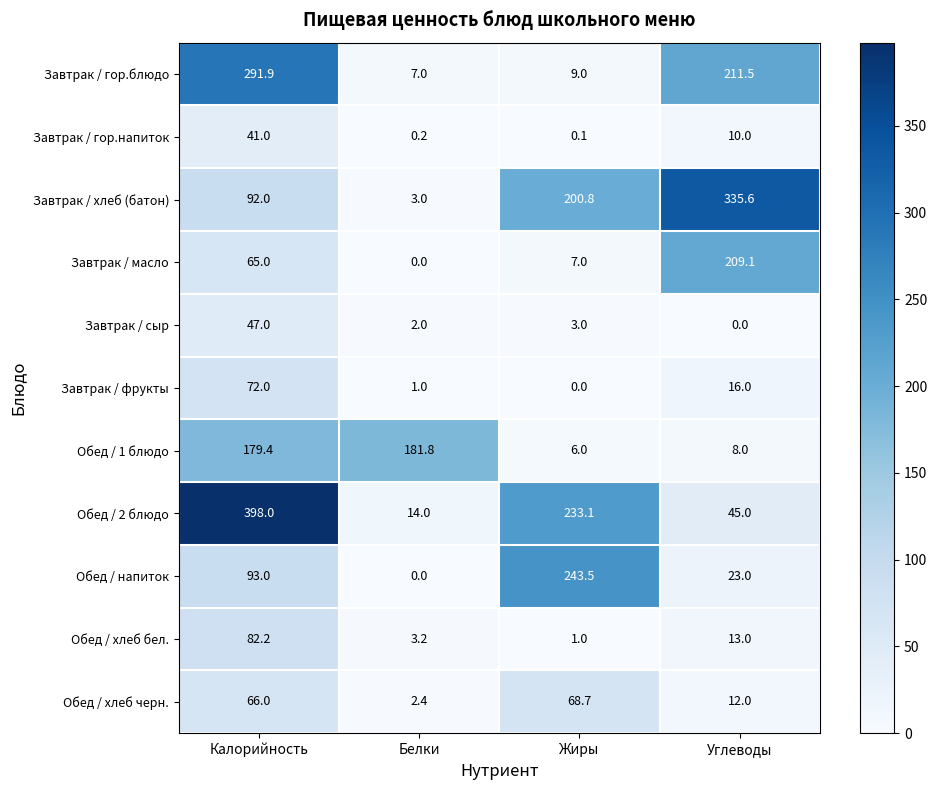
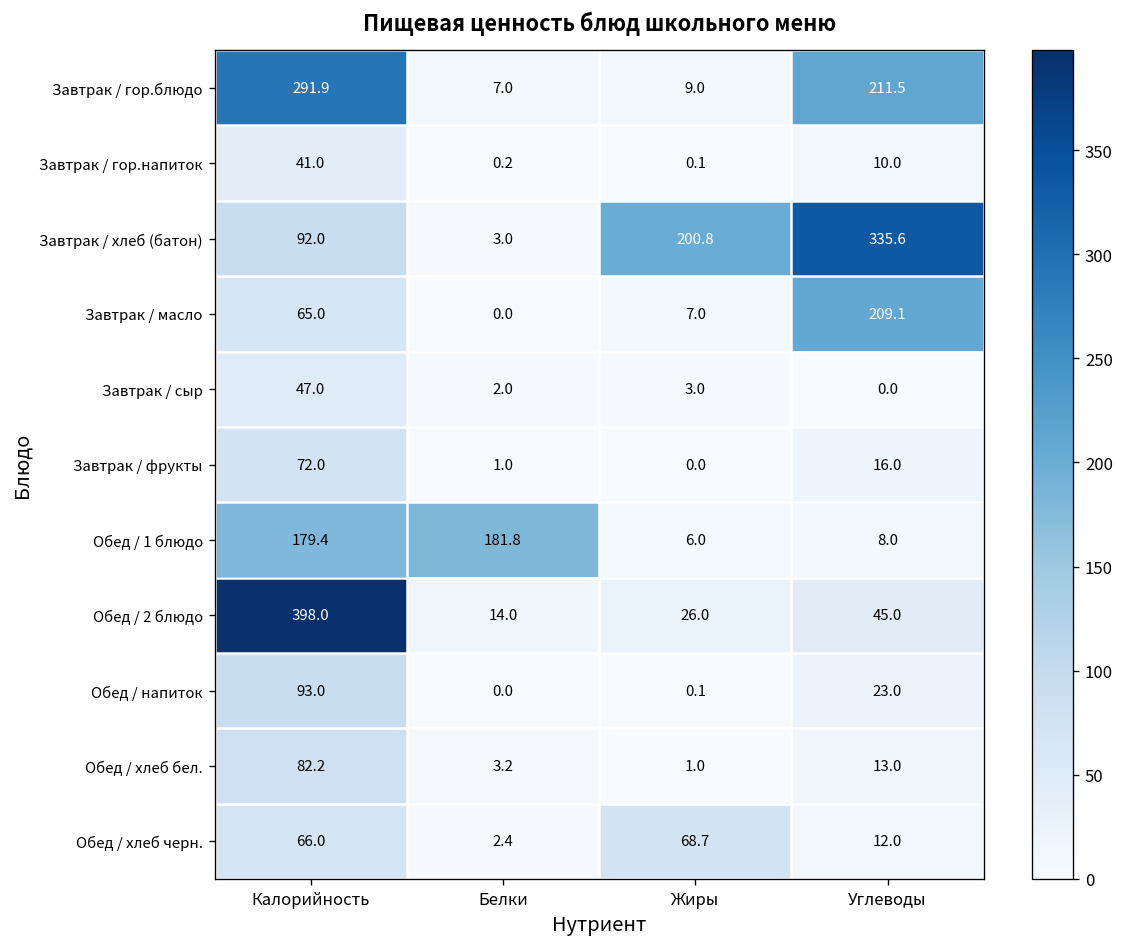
  {
    "Завтрак / гор.блюдо": {
      "Калорийность": 291.9,
      "Белки": 7.0,
      "Жиры": 9.0,
      "Углеводы": 211.5
    },
    "Завтрак / гор.напиток": {
      "Калорийность": 41.0,
      "Белки": 0.2,
      "Жиры": 0.1,
      "Углеводы": 10.0
    },
    "Завтрак / хлеб (батон)": {
      "Калорийность": 92.0,
      "Белки": 3.0,
      "Жиры": 200.8,
      "Углеводы": 335.6
    },
    "Завтрак / масло": {
      "Калорийность": 65.0,
      "Белки": 0.0,
      "Жиры": 7.0,
      "Углеводы": 209.1
    },
    "Завтрак / сыр": {
      "Калорийность": 47.0,
      "Белки": 2.0,
      "Жиры": 3.0,
      "Углеводы": 0.0
    },
    "Завтрак / фрукты": {
      "Калорийность": 72.0,
      "Белки": 1.0,
      "Жиры": 0.0,
      "Углеводы": 16.0
    },
    "Обед / 1 блюдо": {
      "Калорийность": 179.4,
      "Белки": 181.8,
      "Жиры": 6.0,
      "Углеводы": 8.0
    },
    "Обед / 2 блюдо": {
      "Калорийность": 398.0,
      "Белки": 14.0,
-     "Жиры": 233.1,
+     "Жиры": 26.0,
      "Углеводы": 45.0
    },
    "Обед / напиток": {
      "Калорийность": 93.0,
      "Белки": 0.0,
-     "Жиры": 243.5,
+     "Жиры": 0.1,
      "Углеводы": 23.0
    },
    "Обед / хлеб бел.": {
      "Калорийность": 82.2,
      "Белки": 3.2,
      "Жиры": 1.0,
      "Углеводы": 13.0
    },
    "Обед / хлеб черн.": {
      "Калорийность": 66.0,
      "Белки": 2.4,
      "Жиры": 68.7,
      "Углеводы": 12.0
    }
  }
